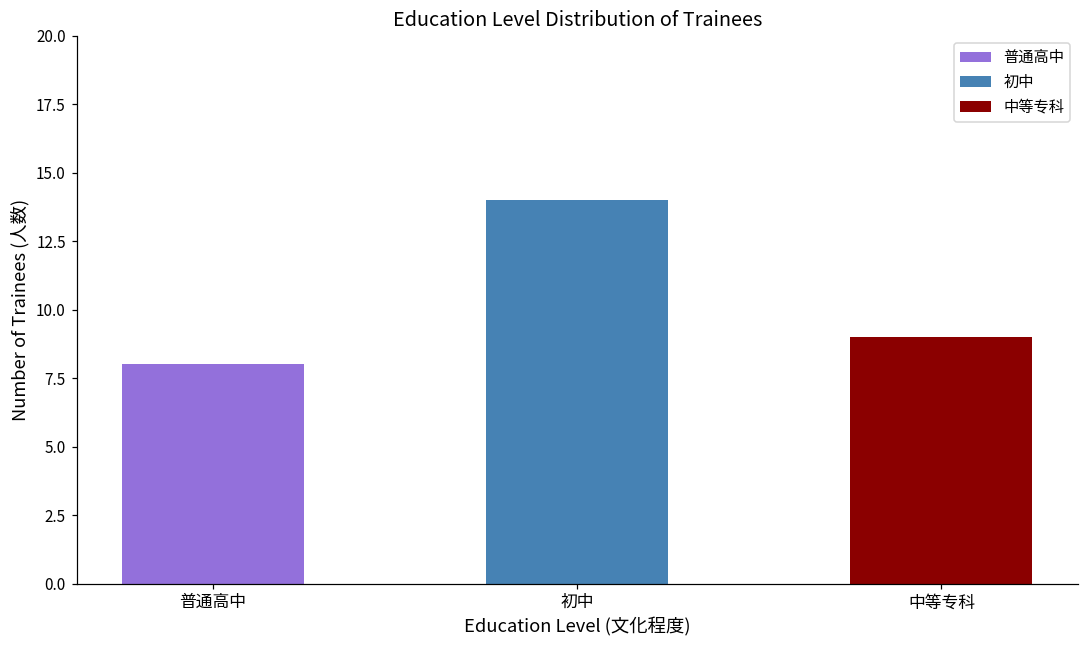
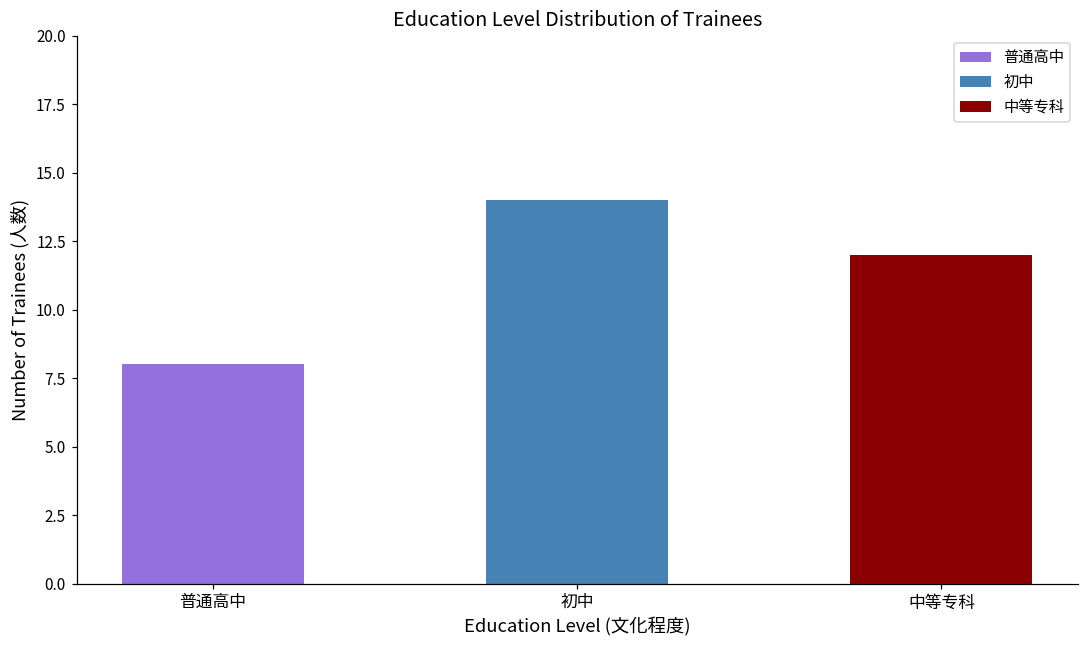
  {
    "普通高中": 8,
    "初中": 14,
-   "中等专科": 9
+   "中等专科": 12
  }
